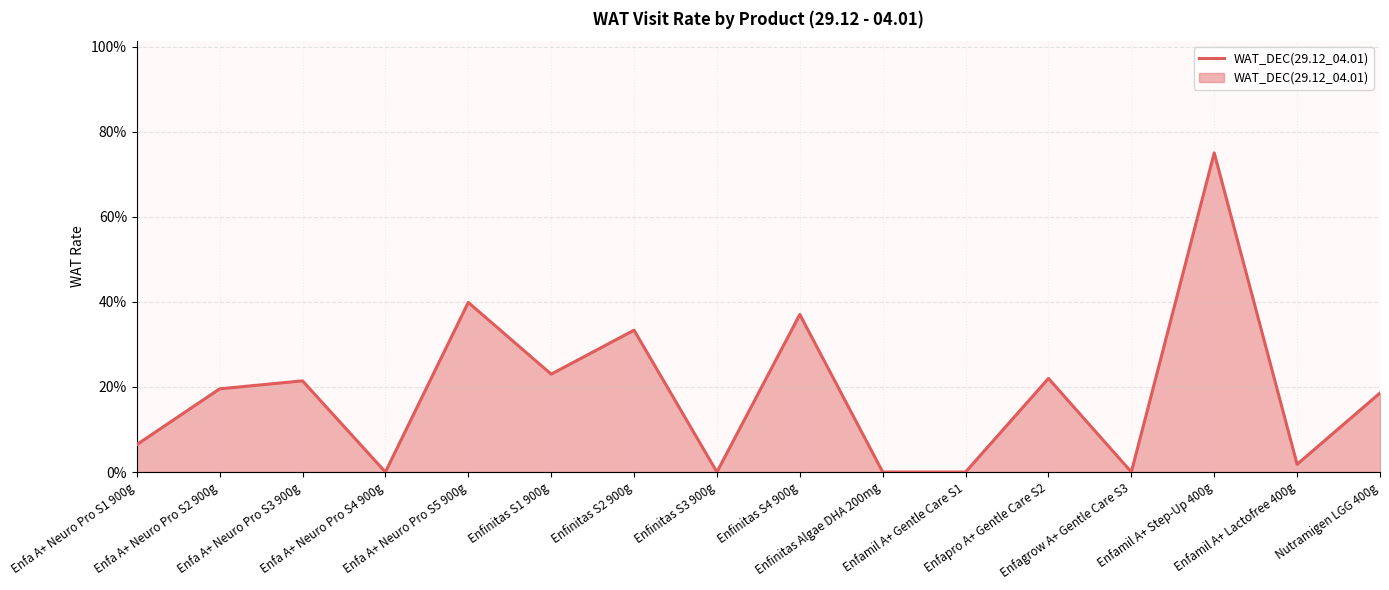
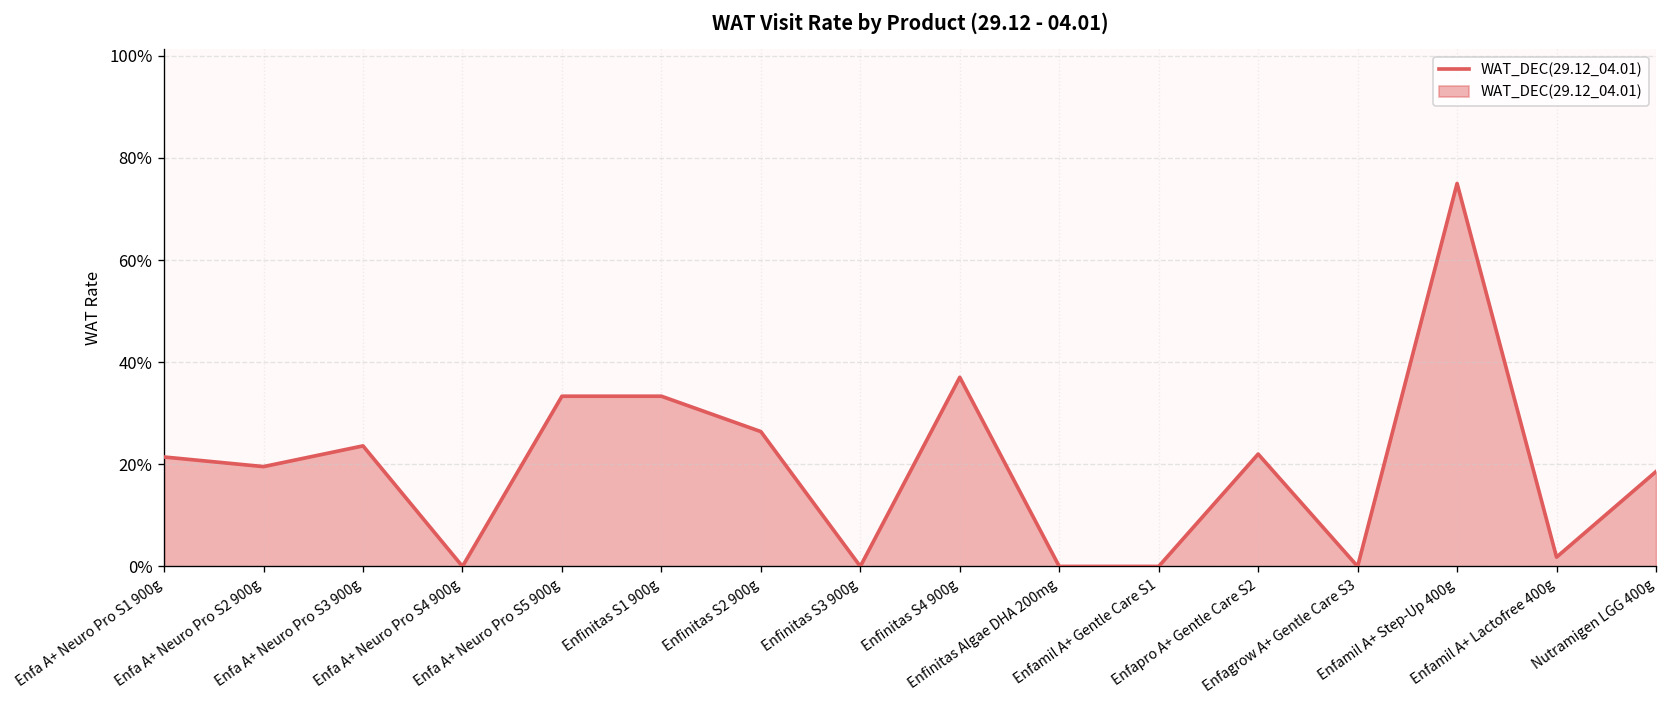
  {
-   "Enfa A+ Neuro Pro S1 900g": "6%",
+   "Enfa A+ Neuro Pro S1 900g": "21%",
    "Enfa A+ Neuro Pro S2 900g": "20%",
-   "Enfa A+ Neuro Pro S3 900g": "21%",
+   "Enfa A+ Neuro Pro S3 900g": "24%",
    "Enfa A+ Neuro Pro S4 900g": "0%",
-   "Enfa A+ Neuro Pro S5 900g": "40%",
-   "Enfinitas S1 900g": "23%",
-   "Enfinitas S2 900g": "33%",
+   "Enfa A+ Neuro Pro S5 900g": "33%",
+   "Enfinitas S1 900g": "33%",
+   "Enfinitas S2 900g": "26%",
    "Enfinitas S3 900g": "0%",
    "Enfinitas S4 900g": "37%",
    "Enfinitas Algae DHA 200mg": "0%",
    "Enfamil A+ Gentle Care S1": "0%",
    "Enfapro A+ Gentle Care S2": "22%",
    "Enfagrow A+ Gentle Care S3": "0%",
    "Enfamil A+ Step-Up 400g": "75%",
    "Enfamil A+ Lactofree 400g": "2%",
    "Nutramigen LGG 400g": "19%"
  }
